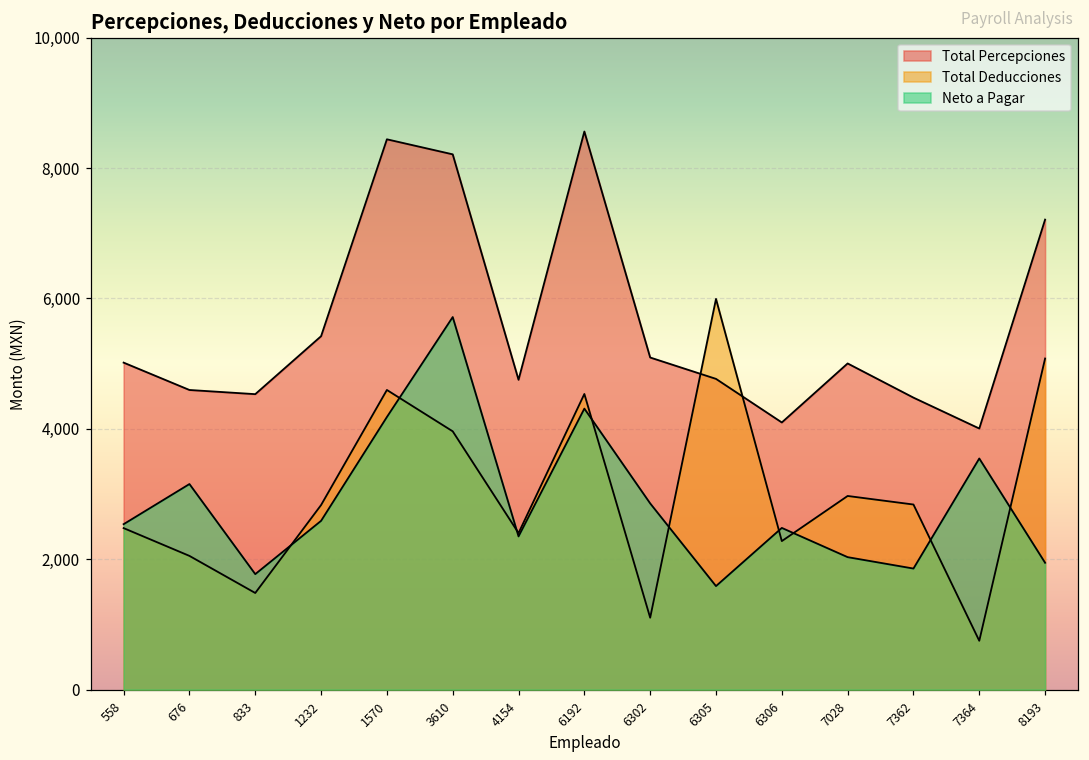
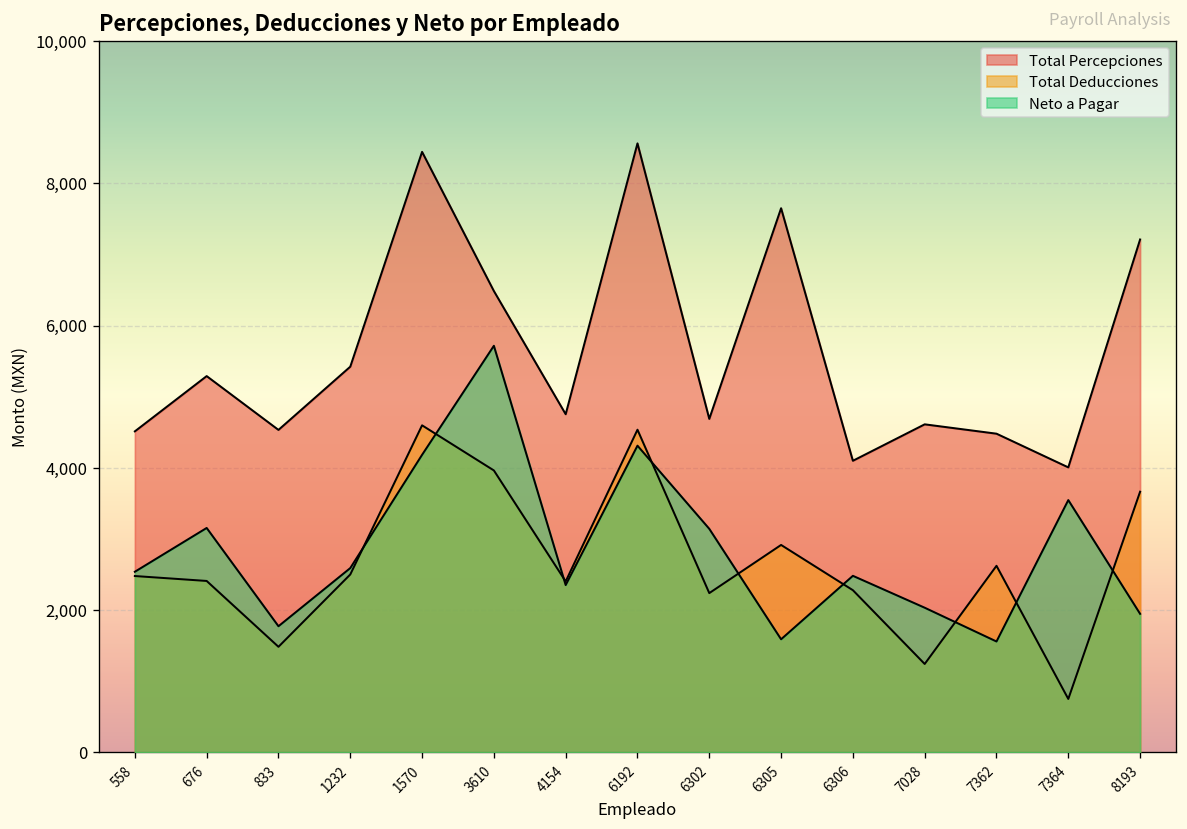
  {
    "Total Percepciones": {
-     "558": "5,000",
-     "676": "4,600",
+     "558": "4,500",
+     "676": "5,300",
      "833": "4,500",
      "1232": "5,400",
      "1570": "8,400",
-     "3610": "8,200",
+     "3610": "6,500",
      "4154": "4,800",
      "6192": "8,600",
-     "6302": "5,100",
-     "6305": "4,800",
+     "6302": "4,700",
+     "6305": "7,600",
      "6306": "4,100",
-     "7028": "5,000",
+     "7028": "4,600",
      "7362": "4,500",
      "7364": "4,000",
      "8193": "7,200"
    },
    "Total Deducciones": {
      "558": "2,500",
-     "676": "2,100",
+     "676": "2,400",
      "833": "1,500",
-     "1232": "2,800",
+     "1232": "2,500",
      "1570": "4,600",
      "3610": "4,000",
      "4154": "2,400",
      "6192": "4,500",
-     "6302": "1,100",
-     "6305": "6,000",
+     "6302": "2,200",
+     "6305": "2,900",
      "6306": "2,300",
-     "7028": "3,000",
-     "7362": "2,800",
+     "7028": "1,200",
+     "7362": "2,600",
      "7364": "700",
-     "8193": "5,100"
+     "8193": "3,700"
    },
    "Neto a Pagar": {
      "558": "2,500",
      "676": "3,200",
      "833": "1,800",
      "1232": "2,600",
      "1570": "4,200",
      "3610": "5,700",
      "4154": "2,400",
      "6192": "4,300",
-     "6302": "2,900",
+     "6302": "3,100",
      "6305": "1,600",
      "6306": "2,500",
      "7028": "2,000",
-     "7362": "1,900",
+     "7362": "1,600",
      "7364": "3,500",
      "8193": "1,900"
    }
  }
